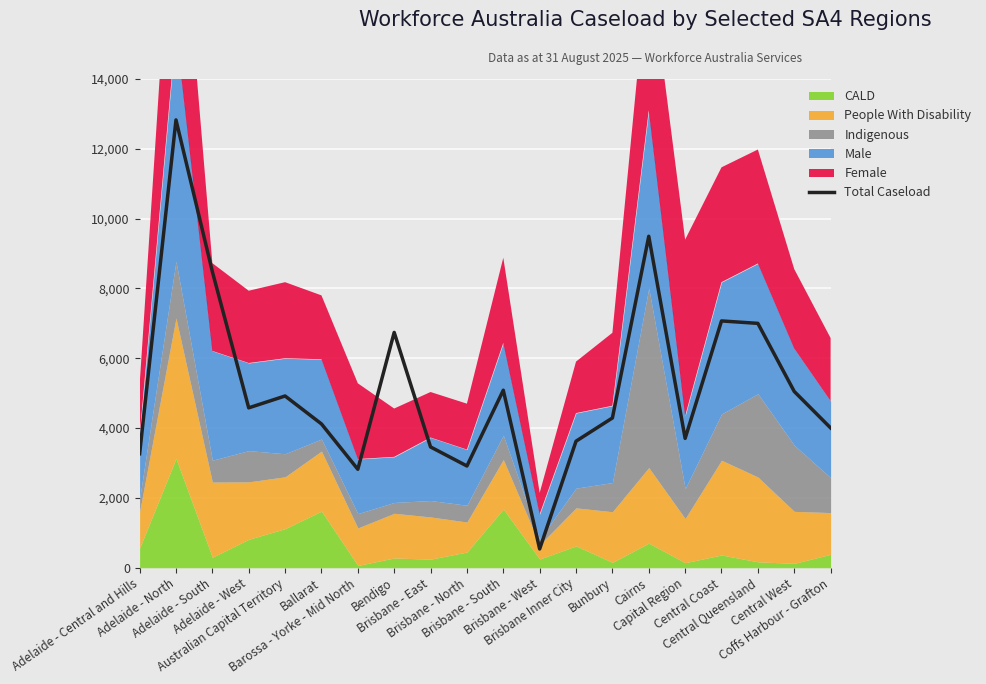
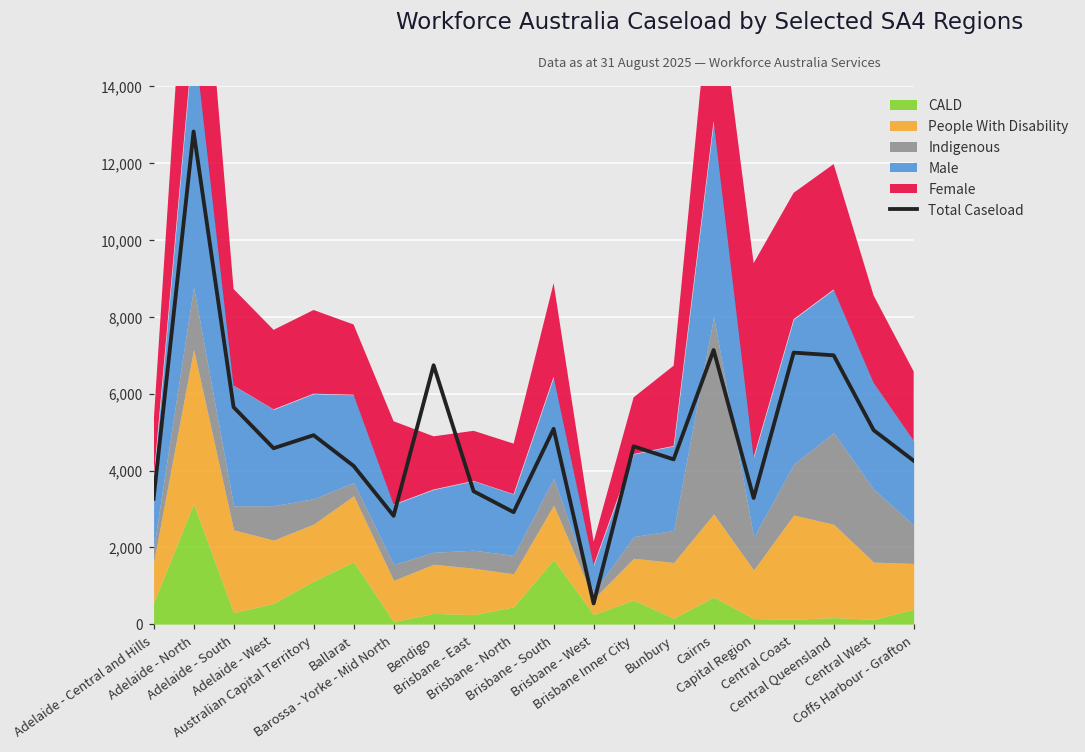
  {
    "Total Caseload": {
      "Adelaide - Central and Hills": "3,300",
      "Adelaide - North": "12,800",
-     "Adelaide - South": "8,500",
+     "Adelaide - South": "5,700",
      "Adelaide - West": "4,600",
      "Australian Capital Territory": "4,900",
      "Ballarat": "4,100",
      "Barossa - Yorke - Mid North": "2,800",
      "Bendigo": "6,700",
      "Brisbane - East": "3,500",
      "Brisbane - North": "2,900",
      "Brisbane - South": "5,100",
      "Brisbane - West": "500",
-     "Brisbane Inner City": "3,600",
+     "Brisbane Inner City": "4,600",
      "Bunbury": "4,300",
-     "Cairns": "9,500",
-     "Capital Region": "3,700",
+     "Cairns": "7,100",
+     "Capital Region": "3,300",
      "Central Coast": "7,100",
      "Central Queensland": "7,000",
      "Central West": "5,100",
-     "Coffs Harbour - Grafton": "4,000"
+     "Coffs Harbour - Grafton": "4,300"
    },
    "CALD": {
      "Adelaide - Central and Hills": "600",
      "Adelaide - North": "3,100",
      "Adelaide - South": "300",
-     "Adelaide - West": "800",
+     "Adelaide - West": "500",
      "Australian Capital Territory": "1,100",
      "Ballarat": "1,600",
      "Bendigo": "300",
      "Brisbane - East": "200",
      "Brisbane - North": "500",
      "Brisbane - South": "1,700",
      "Brisbane - West": "300",
      "Brisbane Inner City": "600",
      "Bunbury": "200",
      "Cairns": "700",
      "Capital Region": "100",
-     "Central Coast": "400",
+     "Central Coast": "100",
      "Central Queensland": "200",
      "Central West": "100",
      "Coffs Harbour - Grafton": "400"
    },
    "People With Disability": {
      "Adelaide - Central and Hills": "1,000",
      "Adelaide - North": "4,000",
      "Adelaide - South": "2,200",
      "Adelaide - West": "1,600",
      "Australian Capital Territory": "1,500",
      "Ballarat": "1,700",
      "Barossa - Yorke - Mid North": "1,100",
      "Bendigo": "1,300",
      "Brisbane - East": "1,200",
      "Brisbane - North": "900",
      "Brisbane - South": "1,400",
      "Brisbane - West": "400",
      "Brisbane Inner City": "1,100",
      "Bunbury": "1,500",
      "Cairns": "2,200",
      "Capital Region": "1,300",
      "Central Coast": "2,700",
      "Central Queensland": "2,400",
      "Central West": "1,500",
      "Coffs Harbour - Grafton": "1,200"
    },
    "Indigenous": {
      "Adelaide - Central and Hills": "400",
      "Adelaide - North": "1,600",
      "Adelaide - South": "600",
      "Adelaide - West": "900",
      "Australian Capital Territory": "700",
      "Ballarat": "300",
      "Barossa - Yorke - Mid North": "400",
      "Bendigo": "300",
      "Brisbane - East": "500",
      "Brisbane - North": "500",
      "Brisbane - South": "700",
      "Brisbane - West": "200",
      "Brisbane Inner City": "600",
      "Bunbury": "800",
      "Cairns": "5,100",
      "Capital Region": "900",
      "Central Coast": "1,300",
      "Central Queensland": "2,400",
      "Central West": "1,900",
      "Coffs Harbour - Grafton": "1,000"
    },
    "Male": {
      "Adelaide - Central and Hills": "1,800",
      "Adelaide - South": "3,100",
      "Adelaide - West": "2,500",
      "Australian Capital Territory": "2,700",
      "Ballarat": "2,300",
      "Barossa - Yorke - Mid North": "1,600",
-     "Bendigo": "1,300",
+     "Bendigo": "1,600",
      "Brisbane - East": "1,800",
      "Brisbane - North": "1,600",
      "Brisbane - South": "2,600",
      "Brisbane - West": "700",
      "Brisbane Inner City": "2,200",
      "Bunbury": "2,200",
      "Cairns": "5,100",
      "Capital Region": "2,100",
      "Central Coast": "3,800",
      "Central Queensland": "3,700",
      "Central West": "2,800",
      "Coffs Harbour - Grafton": "2,200"
    },
    "Female": {
      "Adelaide - Central and Hills": "1,500",
      "Adelaide - South": "2,500",
      "Adelaide - West": "2,100",
      "Australian Capital Territory": "2,200",
      "Ballarat": "1,800",
      "Barossa - Yorke - Mid North": "2,200",
      "Bendigo": "1,400",
      "Brisbane - East": "1,300",
      "Brisbane - North": "1,300",
      "Brisbane - South": "2,400",
      "Brisbane - West": "600",
      "Brisbane Inner City": "1,500",
      "Bunbury": "2,100",
      "Capital Region": "5,100",
      "Central Coast": "3,300",
      "Central Queensland": "3,300",
      "Central West": "2,300",
      "Coffs Harbour - Grafton": "1,800"
    }
  }
